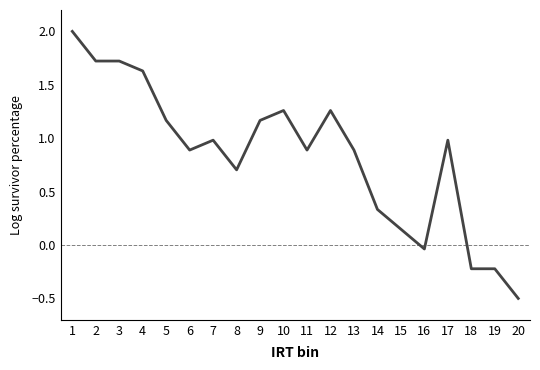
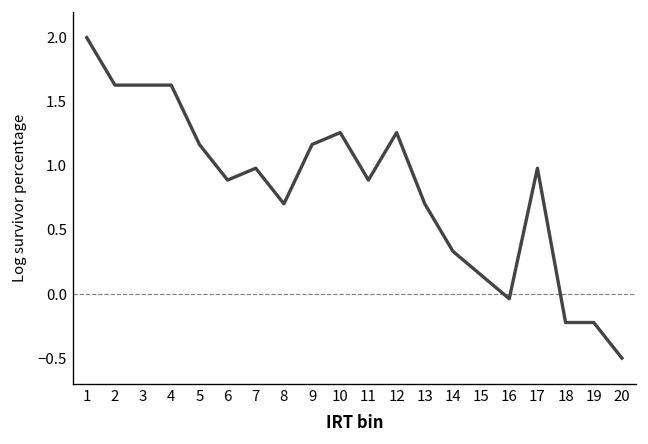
  {
    "1": 2.00,
-   "2": 1.72,
-   "3": 1.72,
+   "2": 1.63,
+   "3": 1.63,
    "4": 1.63,
    "5": 1.17,
    "6": 0.89,
    "7": 0.98,
    "8": 0.70,
    "9": 1.17,
    "10": 1.26,
    "11": 0.89,
    "12": 1.26,
-   "13": 0.89,
+   "13": 0.70,
    "14": 0.33,
    "15": 0.15,
    "16": -0.04,
    "17": 0.98,
    "18": -0.22,
    "19": -0.22,
    "20": -0.50
  }
